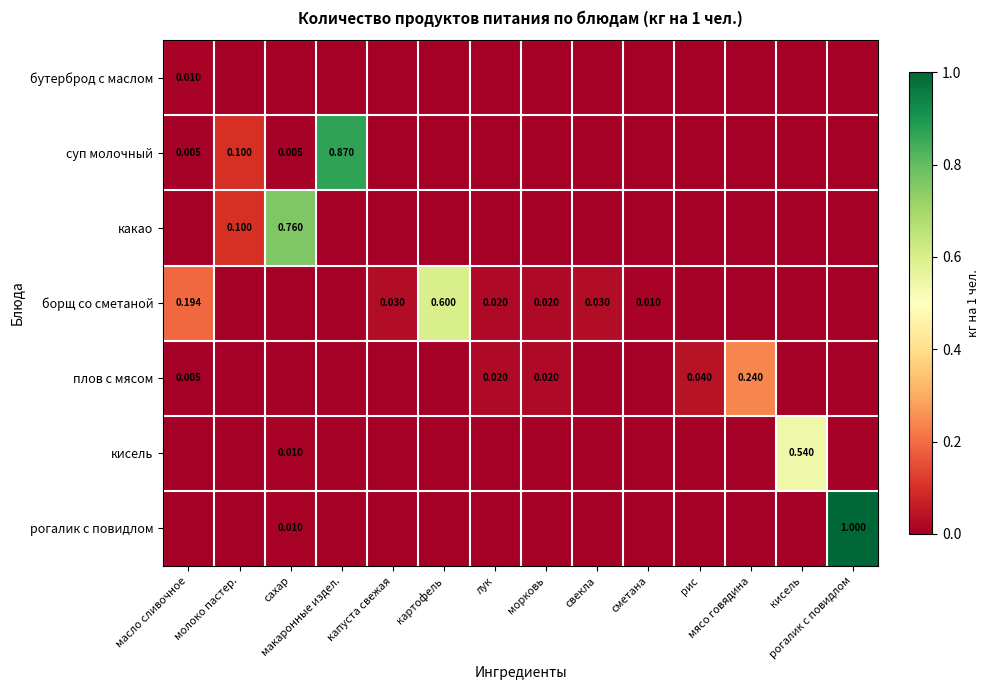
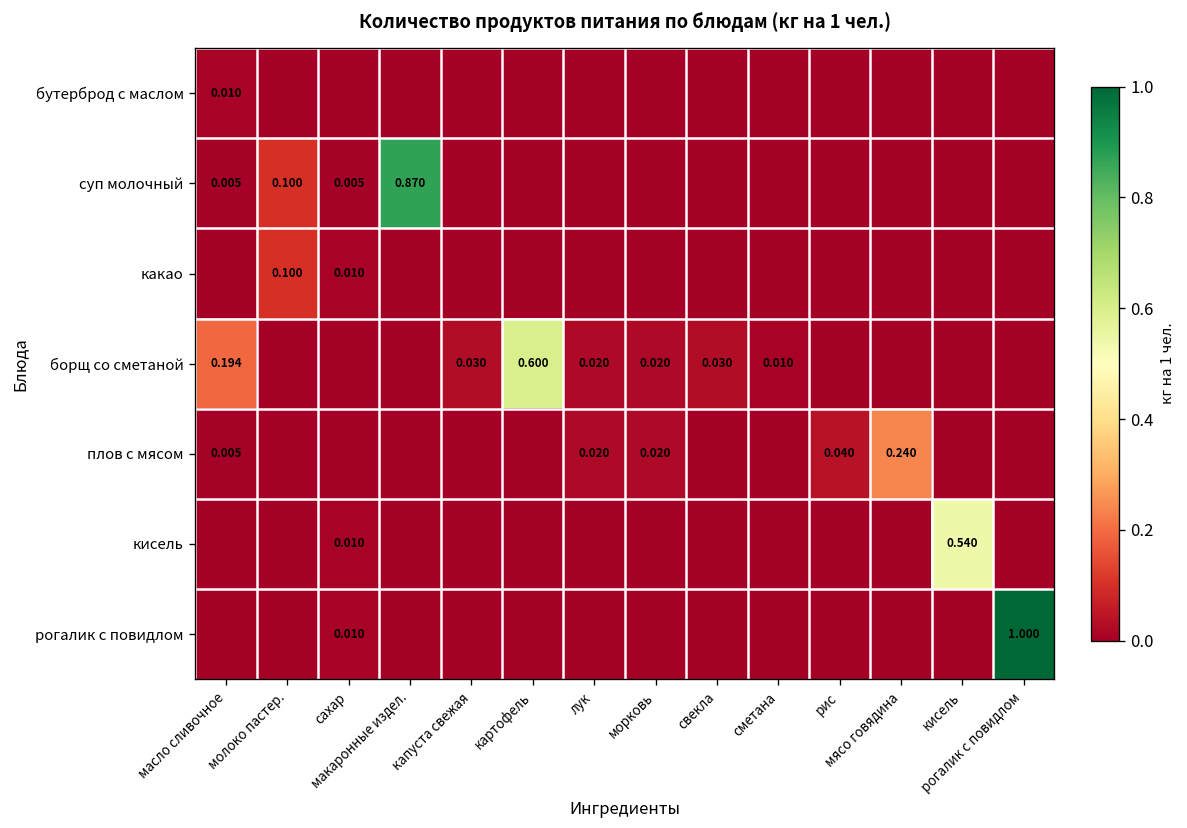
  {
    "бутерброд с маслом": {
      "масло сливочное": 0.010
    },
    "суп молочный": {
      "масло сливочное": 0.005,
      "молоко пастер.": 0.100,
      "сахар": 0.005,
      "макаронные издел.": 0.870
    },
    "какао": {
      "молоко пастер.": 0.100,
-     "сахар": 0.760
+     "сахар": 0.010
    },
    "борщ со сметаной": {
      "масло сливочное": 0.194,
      "капуста свежая": 0.030,
      "картофель": 0.600,
      "лук": 0.020,
      "морковь": 0.020,
      "свекла": 0.030,
      "сметана": 0.010
    },
    "плов с мясом": {
      "масло сливочное": 0.005,
      "лук": 0.020,
      "морковь": 0.020,
      "рис": 0.040,
      "мясо говядина": 0.240
    },
    "кисель": {
      "сахар": 0.010,
      "кисель": 0.540
    },
    "рогалик с повидлом": {
      "сахар": 0.010,
      "рогалик с повидлом": 1.000
    }
  }
